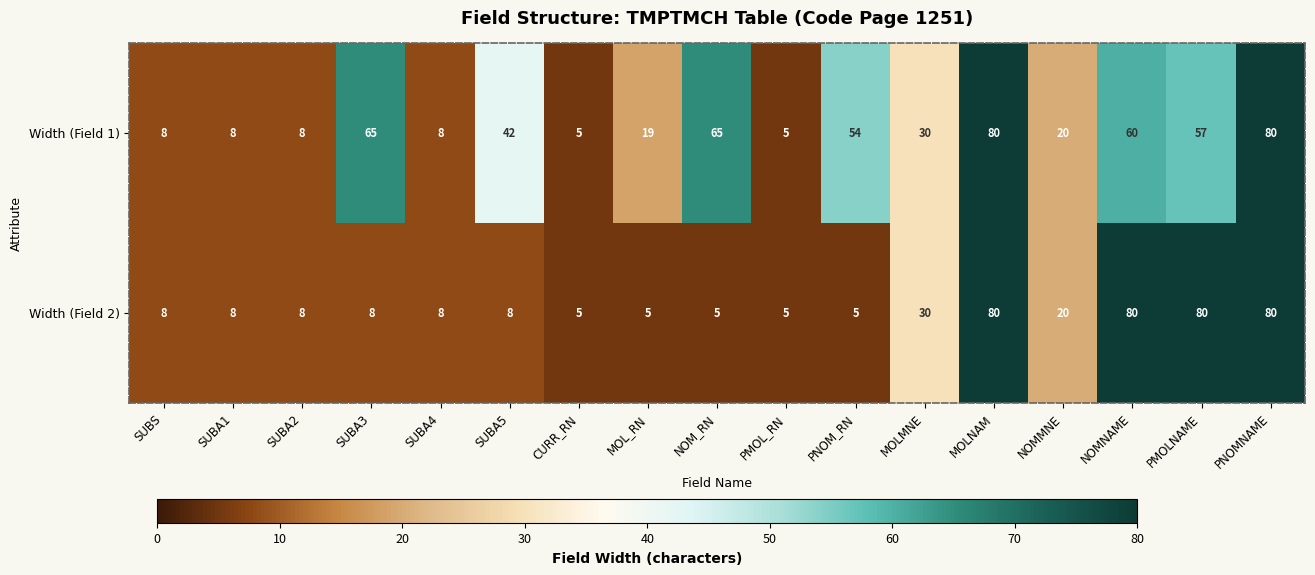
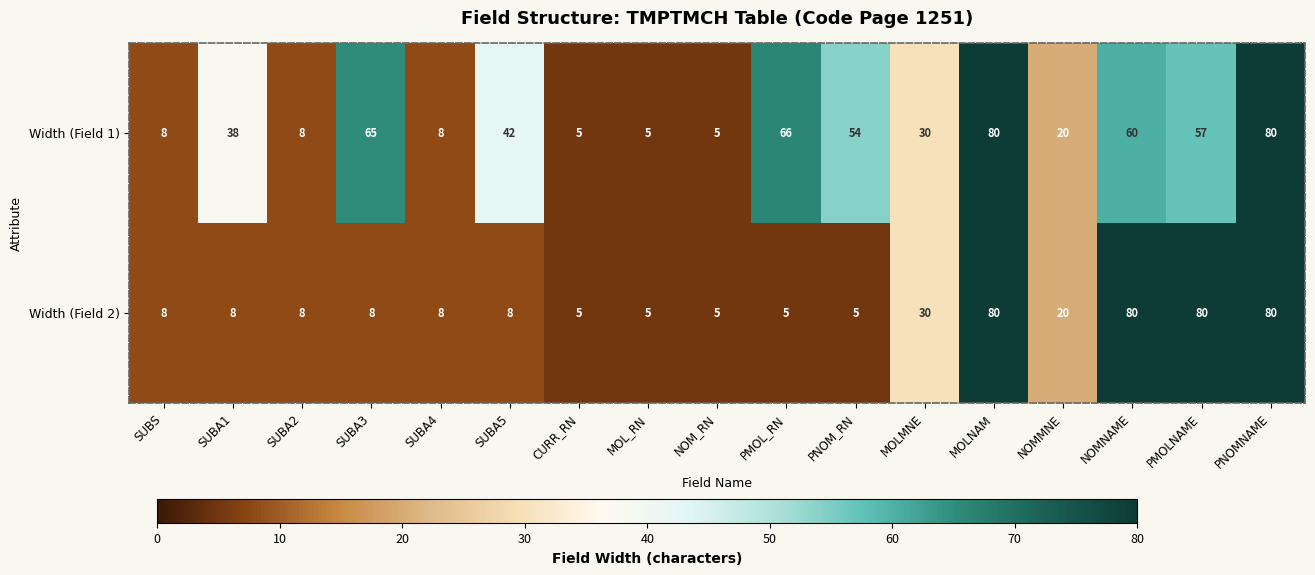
  {
    "Width (Field 1)": {
      "SUBS": 8,
-     "SUBA1": 8,
+     "SUBA1": 38,
      "SUBA2": 8,
      "SUBA3": 65,
      "SUBA4": 8,
      "SUBA5": 42,
      "CURR_RN": 5,
-     "MOL_RN": 19,
-     "NOM_RN": 65,
-     "PMOL_RN": 5,
+     "MOL_RN": 5,
+     "NOM_RN": 5,
+     "PMOL_RN": 66,
      "PNOM_RN": 54,
      "MOLMNE": 30,
      "MOLNAM": 80,
      "NOMMNE": 20,
      "NOMNAME": 60,
      "PMOLNAME": 57,
      "PNOMNAME": 80
    },
    "Width (Field 2)": {
      "SUBS": 8,
      "SUBA1": 8,
      "SUBA2": 8,
      "SUBA3": 8,
      "SUBA4": 8,
      "SUBA5": 8,
      "CURR_RN": 5,
      "MOL_RN": 5,
      "NOM_RN": 5,
      "PMOL_RN": 5,
      "PNOM_RN": 5,
      "MOLMNE": 30,
      "MOLNAM": 80,
      "NOMMNE": 20,
      "NOMNAME": 80,
      "PMOLNAME": 80,
      "PNOMNAME": 80
    }
  }
